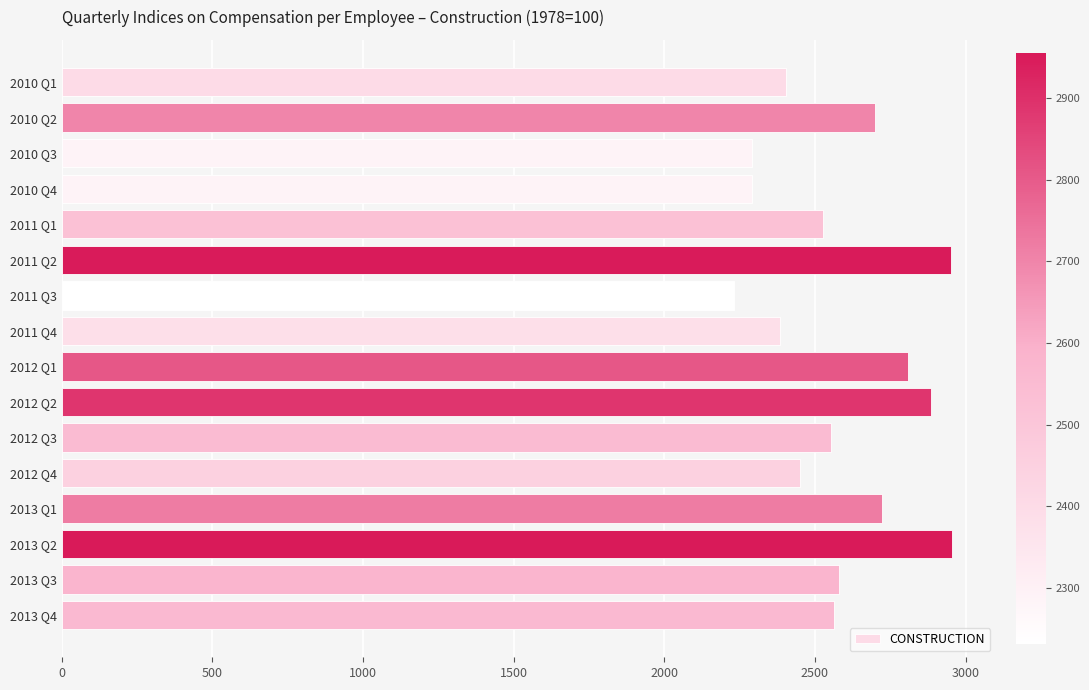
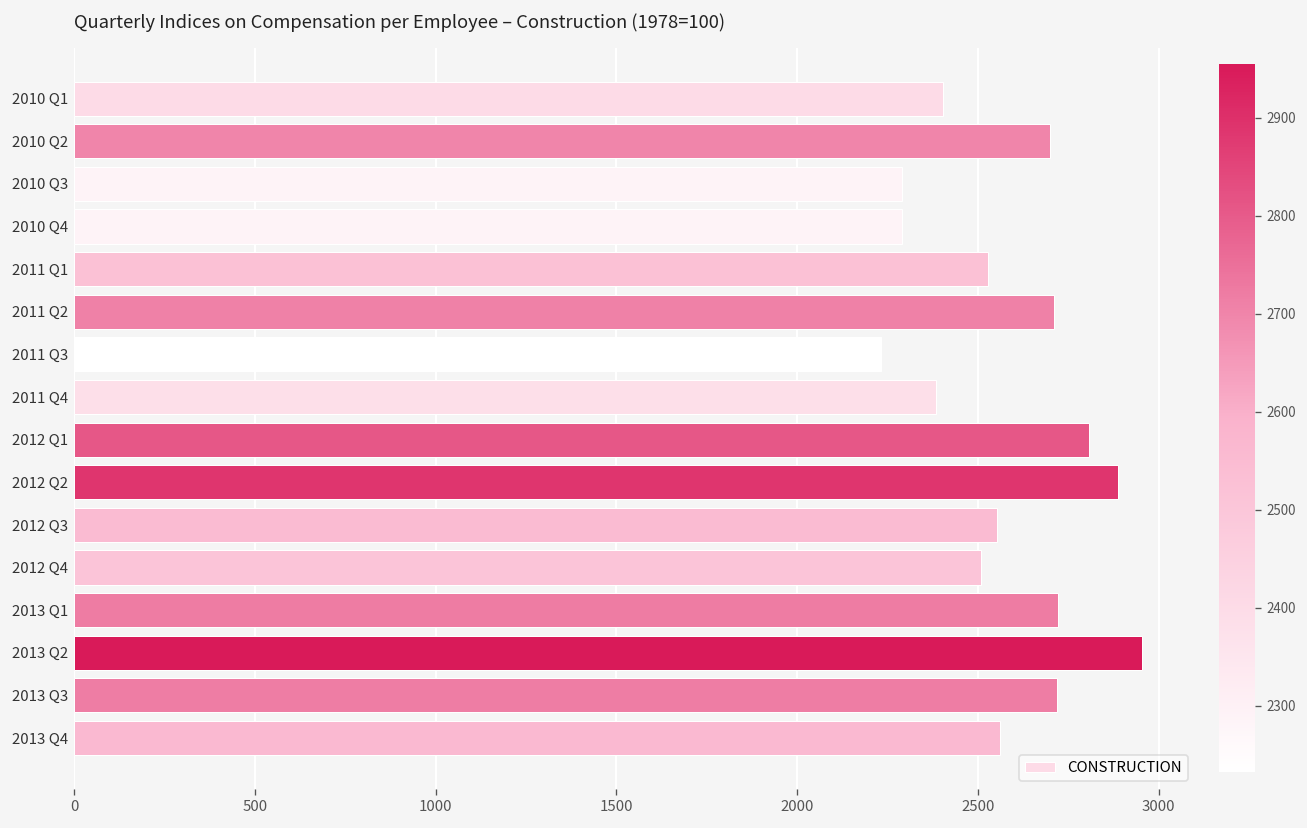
  {
    "2010 Q1": 2400,
    "2010 Q2": 2700,
    "2010 Q3": 2290,
    "2010 Q4": 2290,
    "2011 Q1": 2530,
-   "2011 Q2": 2950,
+   "2011 Q2": 2710,
    "2011 Q3": 2230,
    "2011 Q4": 2380,
    "2012 Q1": 2810,
    "2012 Q2": 2890,
    "2012 Q3": 2550,
-   "2012 Q4": 2450,
+   "2012 Q4": 2510,
    "2013 Q1": 2720,
    "2013 Q2": 2950,
-   "2013 Q3": 2580,
+   "2013 Q3": 2720,
    "2013 Q4": 2560
  }
